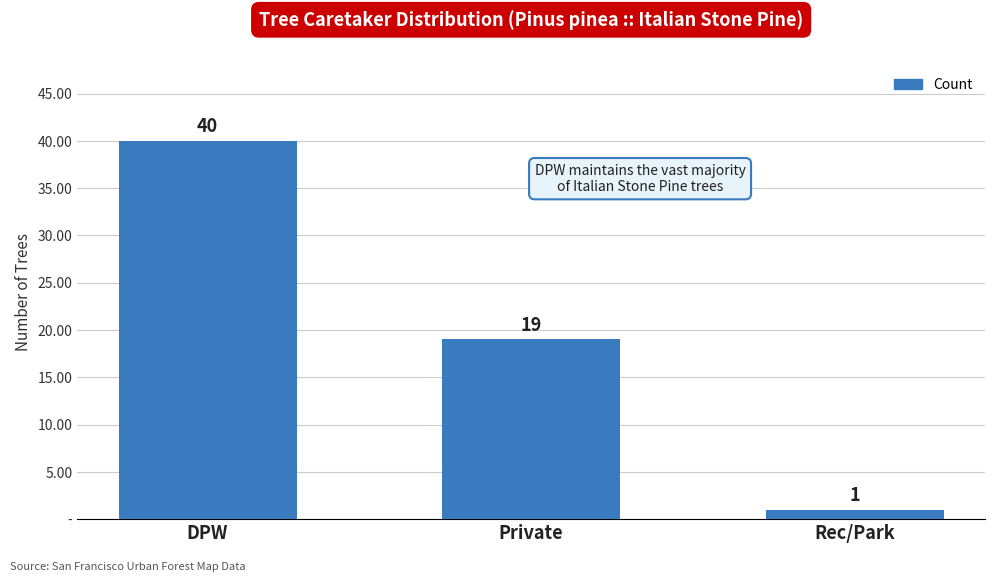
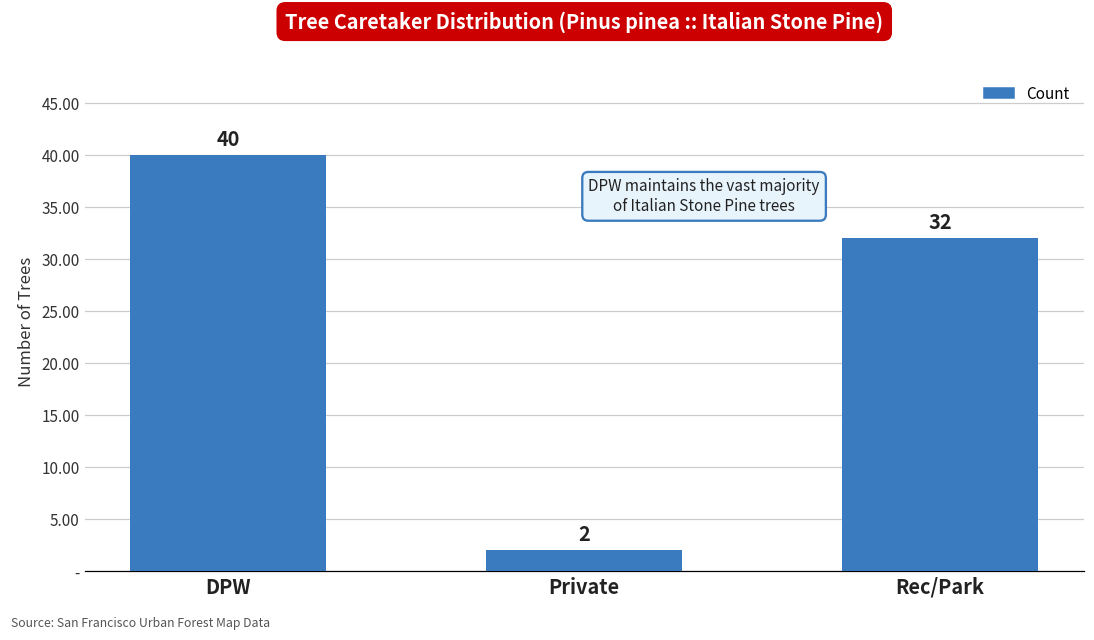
  {
    "DPW": 40,
-   "Private": 19,
-   "Rec/Park": 1
+   "Private": 2,
+   "Rec/Park": 32
  }
